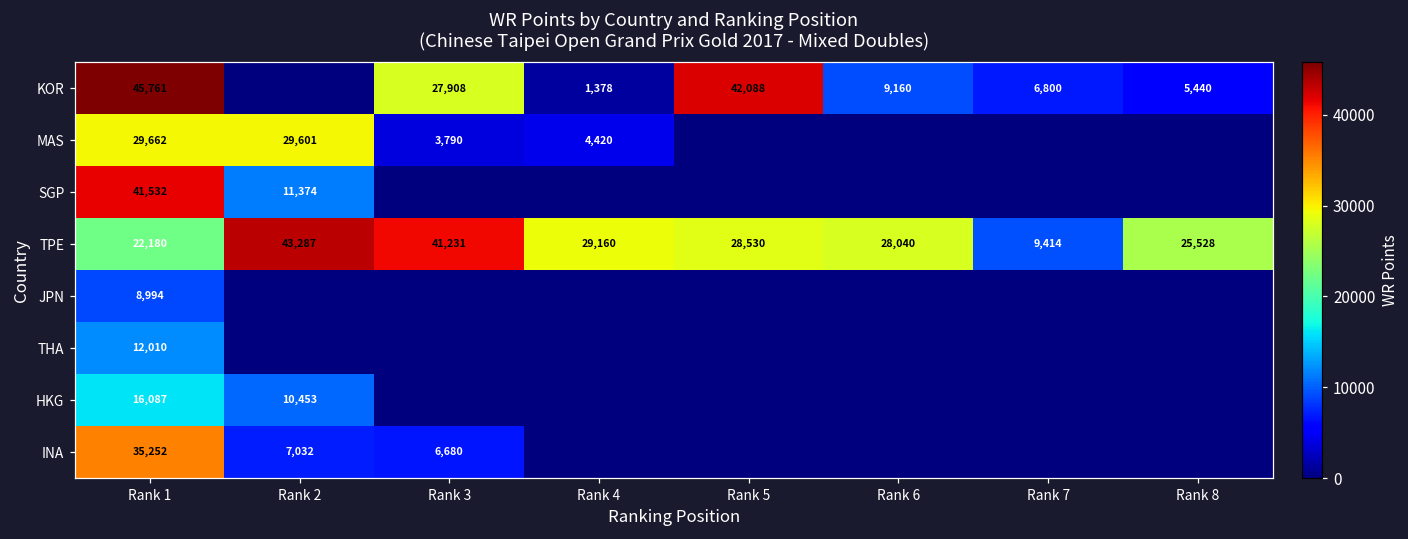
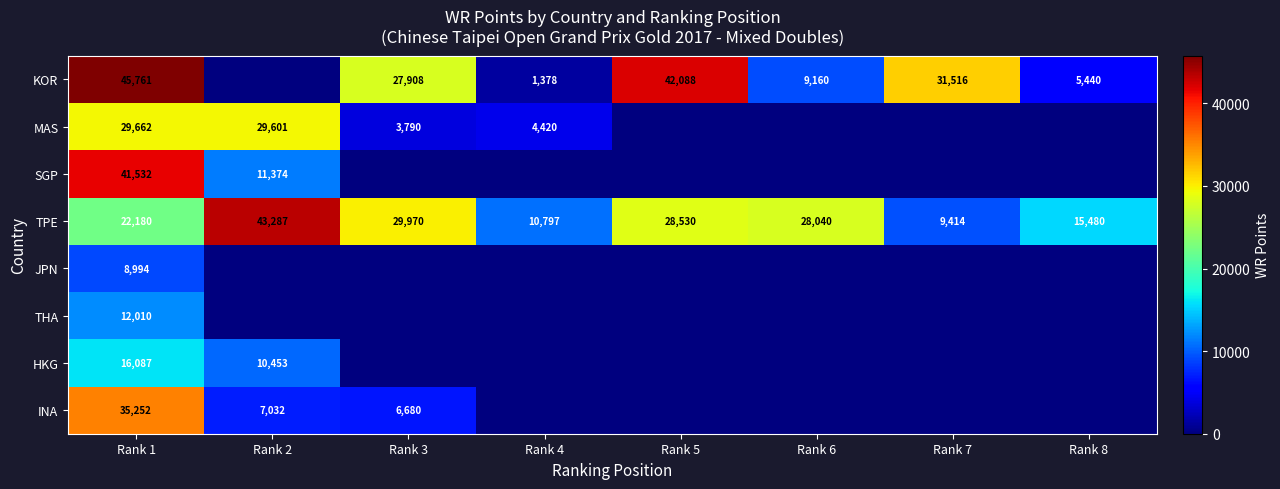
  {
    "KOR": {
      "Rank 1": "45,761",
      "Rank 3": "27,908",
      "Rank 4": "1,378",
      "Rank 5": "42,088",
      "Rank 6": "9,160",
-     "Rank 7": "6,800",
+     "Rank 7": "31,516",
      "Rank 8": "5,440"
    },
    "MAS": {
      "Rank 1": "29,662",
      "Rank 2": "29,601",
      "Rank 3": "3,790",
      "Rank 4": "4,420"
    },
    "SGP": {
      "Rank 1": "41,532",
      "Rank 2": "11,374"
    },
    "TPE": {
      "Rank 1": "22,180",
      "Rank 2": "43,287",
-     "Rank 3": "41,231",
-     "Rank 4": "29,160",
+     "Rank 3": "29,970",
+     "Rank 4": "10,797",
      "Rank 5": "28,530",
      "Rank 6": "28,040",
      "Rank 7": "9,414",
-     "Rank 8": "25,528"
+     "Rank 8": "15,480"
    },
    "JPN": {
      "Rank 1": "8,994"
    },
    "THA": {
      "Rank 1": "12,010"
    },
    "HKG": {
      "Rank 1": "16,087",
      "Rank 2": "10,453"
    },
    "INA": {
      "Rank 1": "35,252",
      "Rank 2": "7,032",
      "Rank 3": "6,680"
    }
  }
